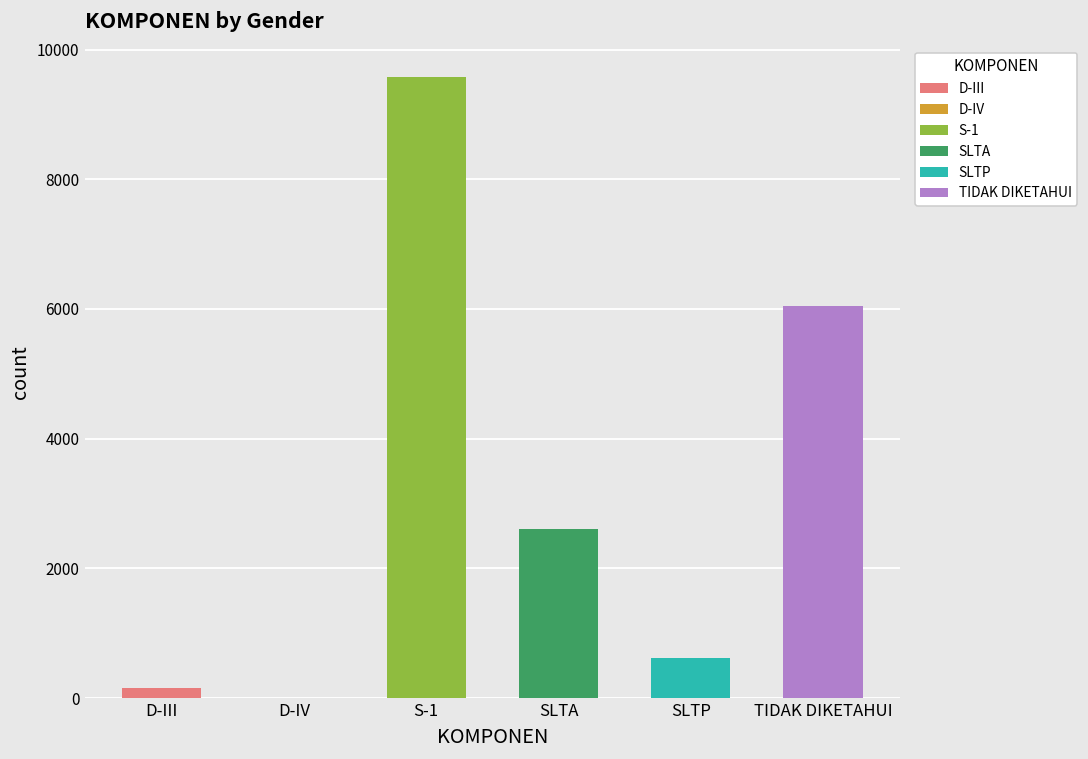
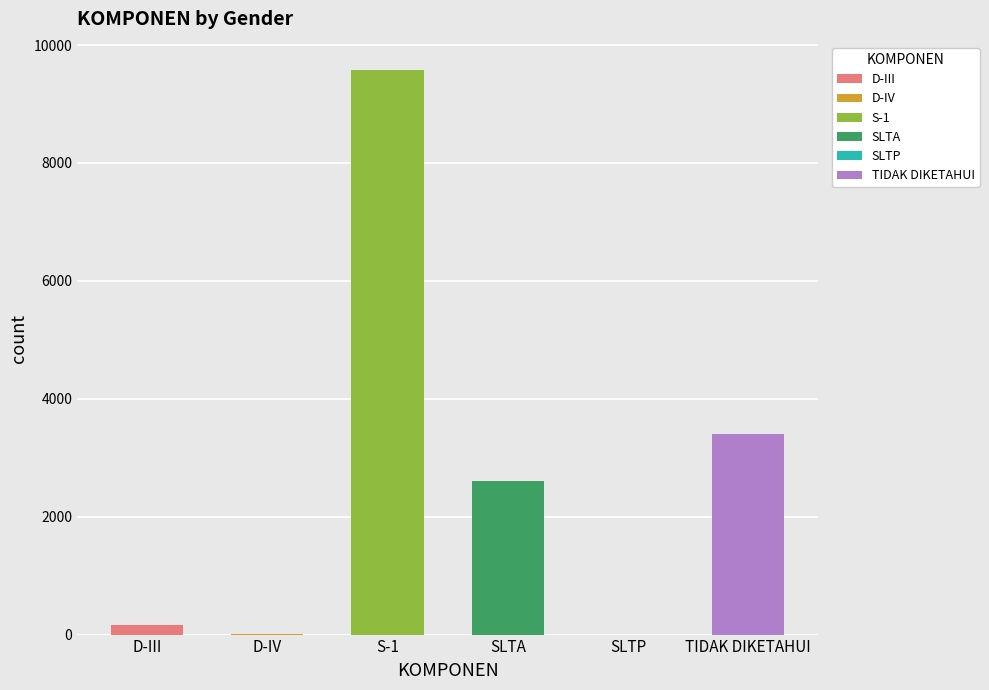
  {
    "D-III": 200,
    "S-1": 9600,
    "SLTA": 2600,
-   "SLTP": 600,
-   "TIDAK DIKETAHUI": 6000
+   "SLTP": 0,
+   "TIDAK DIKETAHUI": 3400
  }
